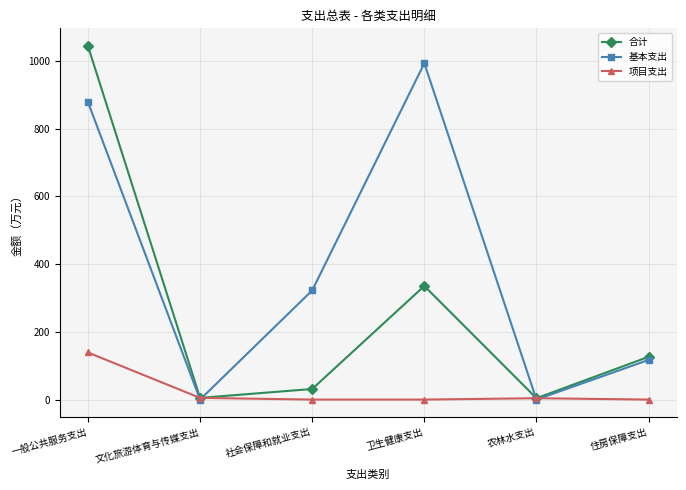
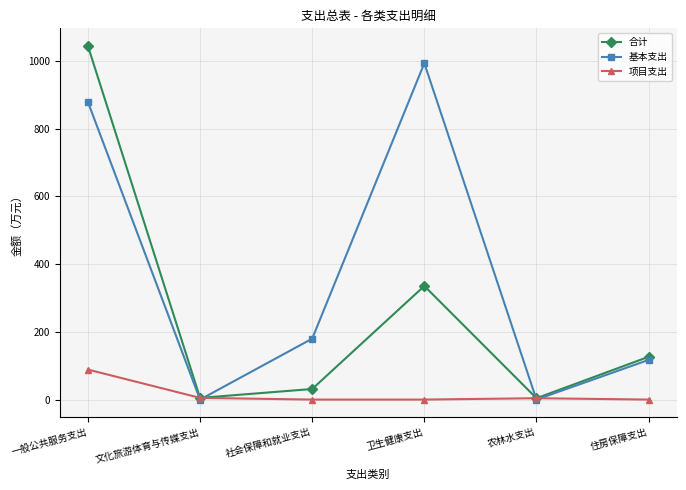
  {
    "合计": {
      "一般公共服务支出": 1040,
      "社会保障和就业支出": 30,
      "卫生健康支出": 340,
      "住房保障支出": 130
    },
    "基本支出": {
      "一般公共服务支出": 880,
-     "社会保障和就业支出": 320,
+     "社会保障和就业支出": 180,
      "卫生健康支出": 990,
      "住房保障支出": 120
    },
    "项目支出": {
-     "一般公共服务支出": 140,
+     "一般公共服务支出": 90,
      "社会保障和就业支出": 0,
      "卫生健康支出": 0,
      "住房保障支出": 0
    }
  }
